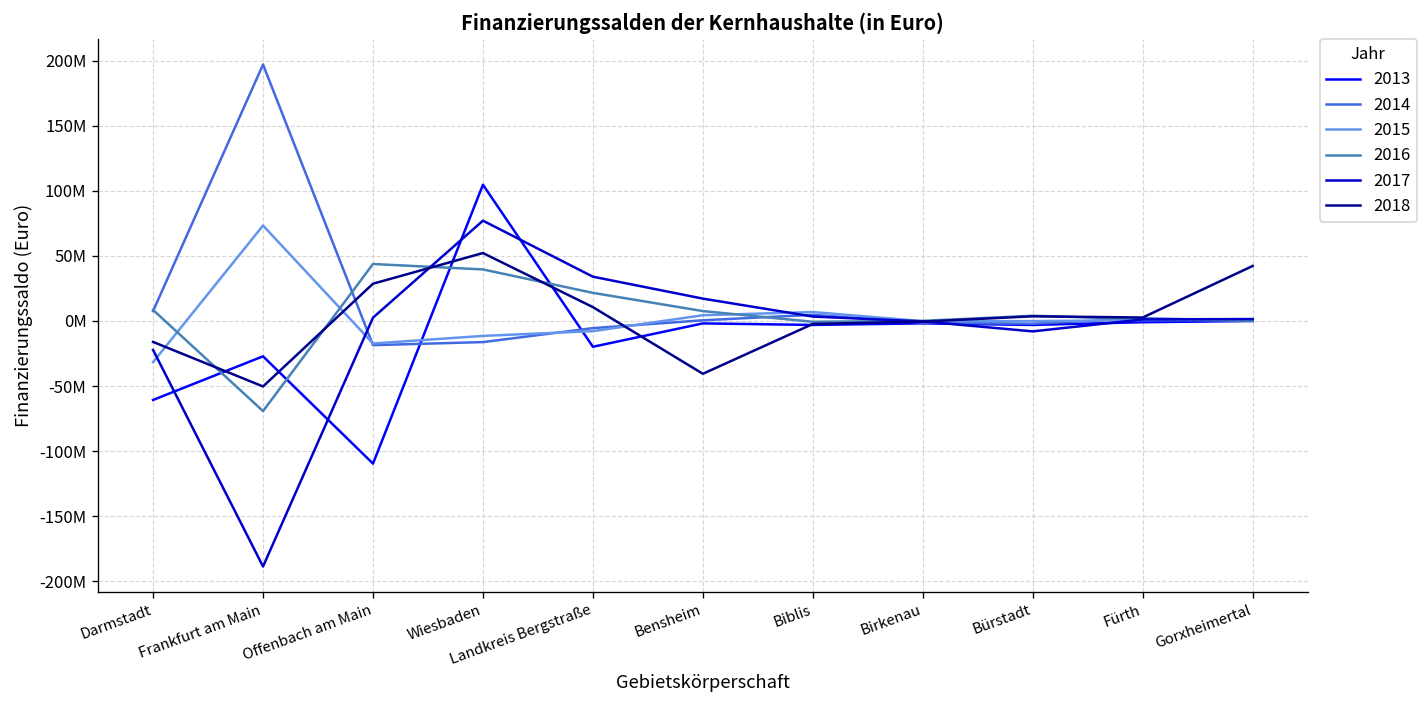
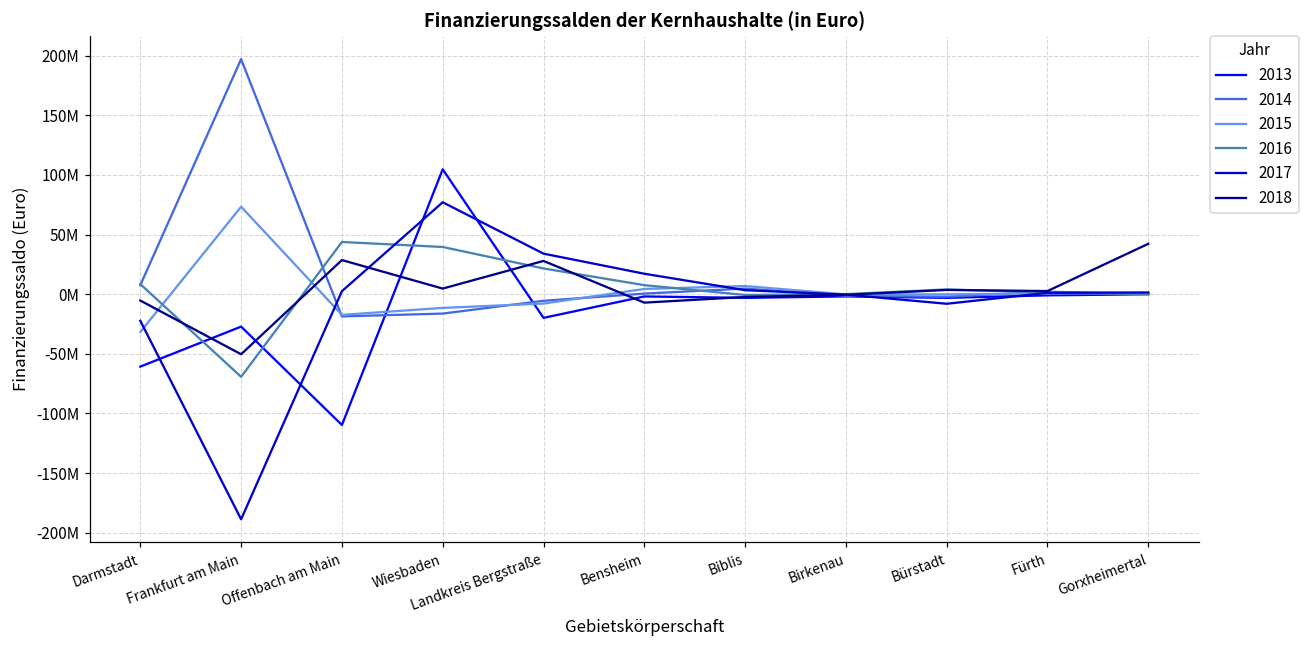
  {
    "2018": {
-     "Darmstadt": -16000000,
+     "Darmstadt": -5000000,
      "Frankfurt am Main": -50000000,
      "Offenbach am Main": 29000000,
-     "Wiesbaden": 52000000,
-     "Landkreis Bergstraße": 11000000,
-     "Bensheim": -41000000,
+     "Wiesbaden": 5000000,
+     "Landkreis Bergstraße": 28000000,
+     "Bensheim": -7000000,
      "Gorxheimertal": 42000000
    }
  }
